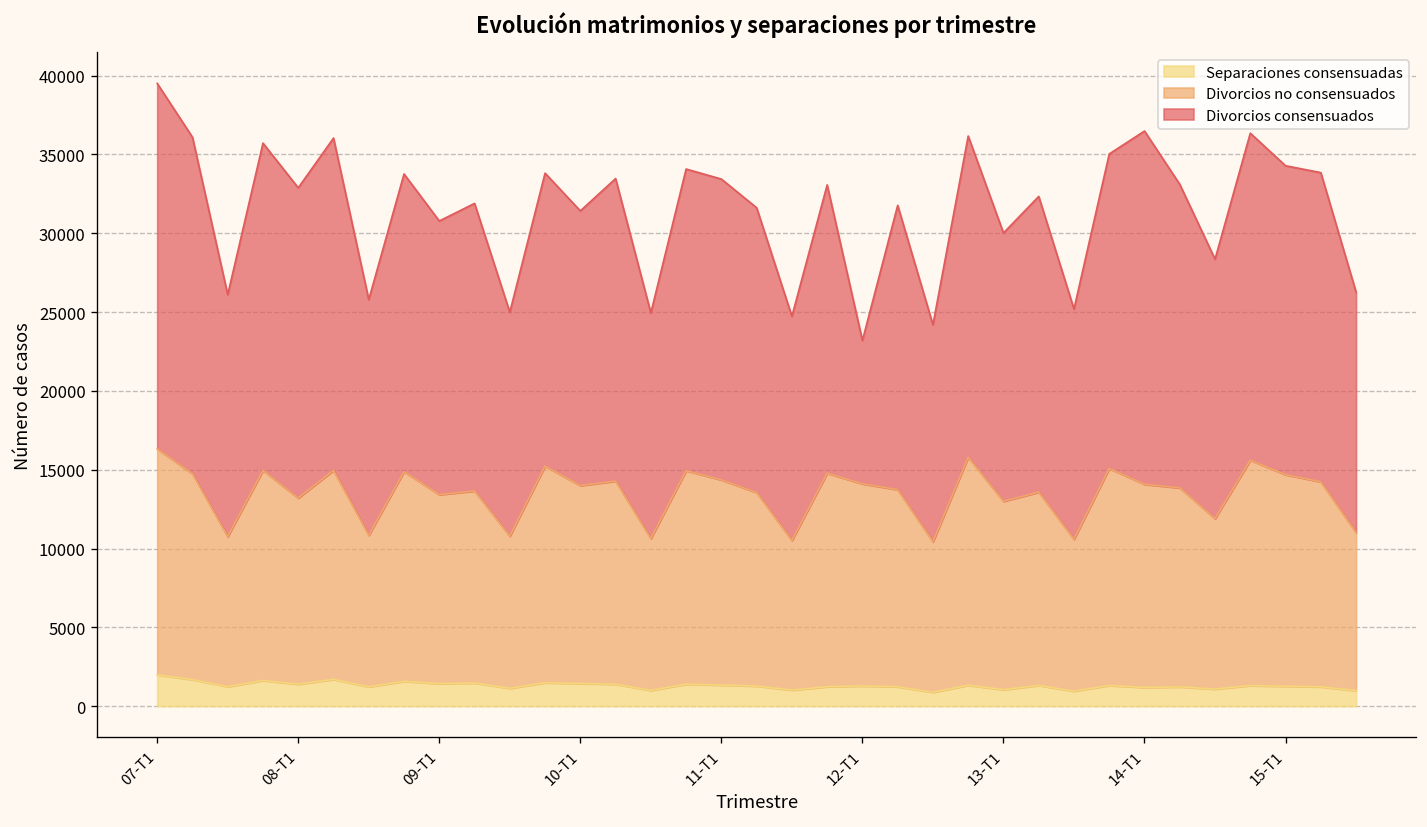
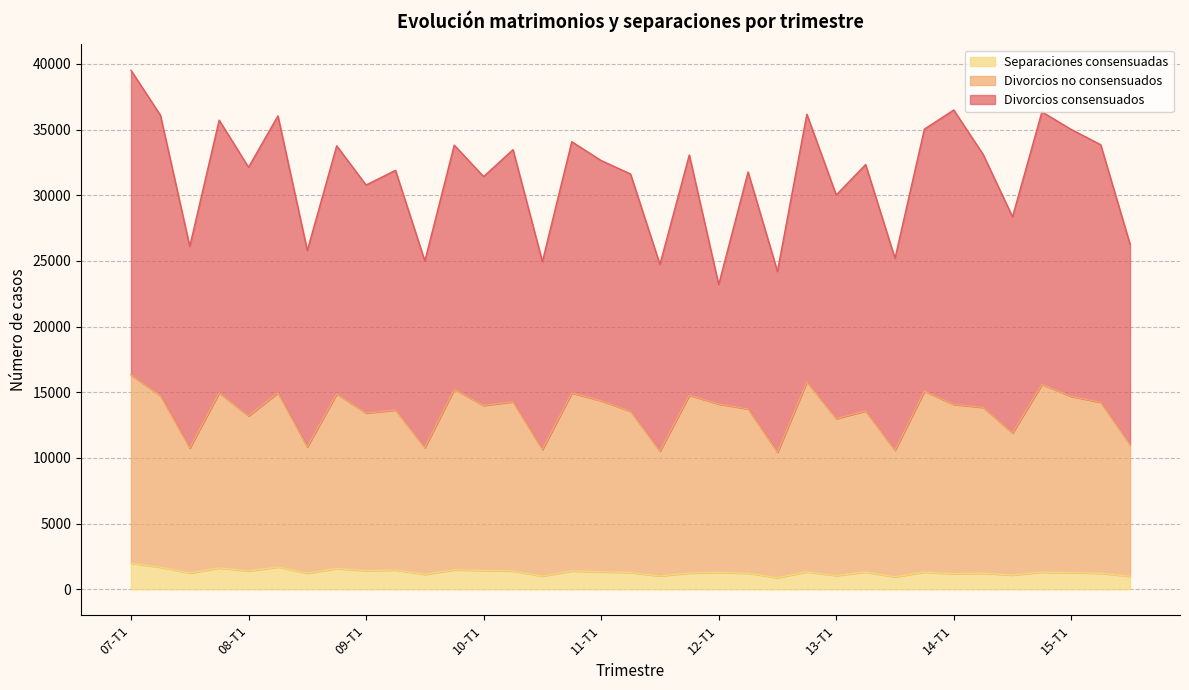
  {
    "Divorcios consensuados": {
      "07-T1": 23200,
-     "08-T1": 19700,
+     "08-T1": 18900,
      "09-T1": 17400,
      "10-T1": 17400,
-     "11-T1": 19100,
+     "11-T1": 18300,
      "12-T1": 9100,
      "13-T1": 17000,
      "14-T1": 22400,
-     "15-T1": 19600
+     "15-T1": 20300
    }
  }
